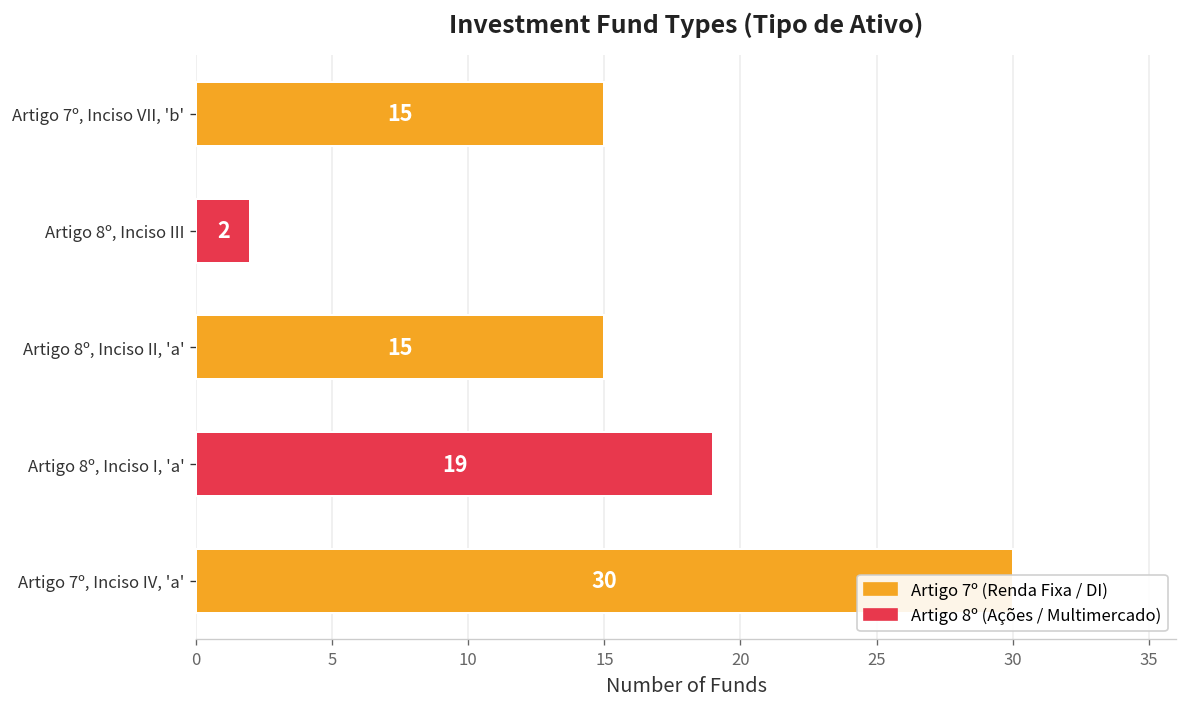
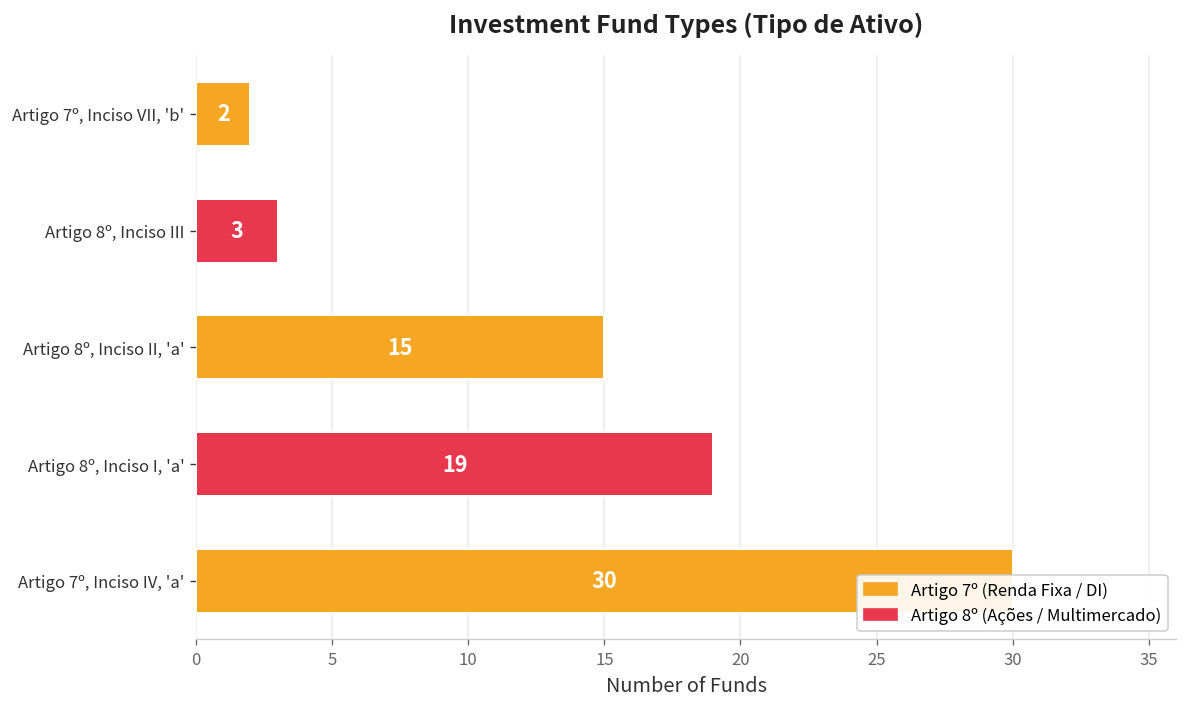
  {
-   "Artigo 7º, Inciso VII, 'b'": 15,
-   "Artigo 8º, Inciso III": 2,
+   "Artigo 7º, Inciso VII, 'b'": 2,
+   "Artigo 8º, Inciso III": 3,
    "Artigo 8º, Inciso II, 'a'": 15,
    "Artigo 8º, Inciso I, 'a'": 19
  }
